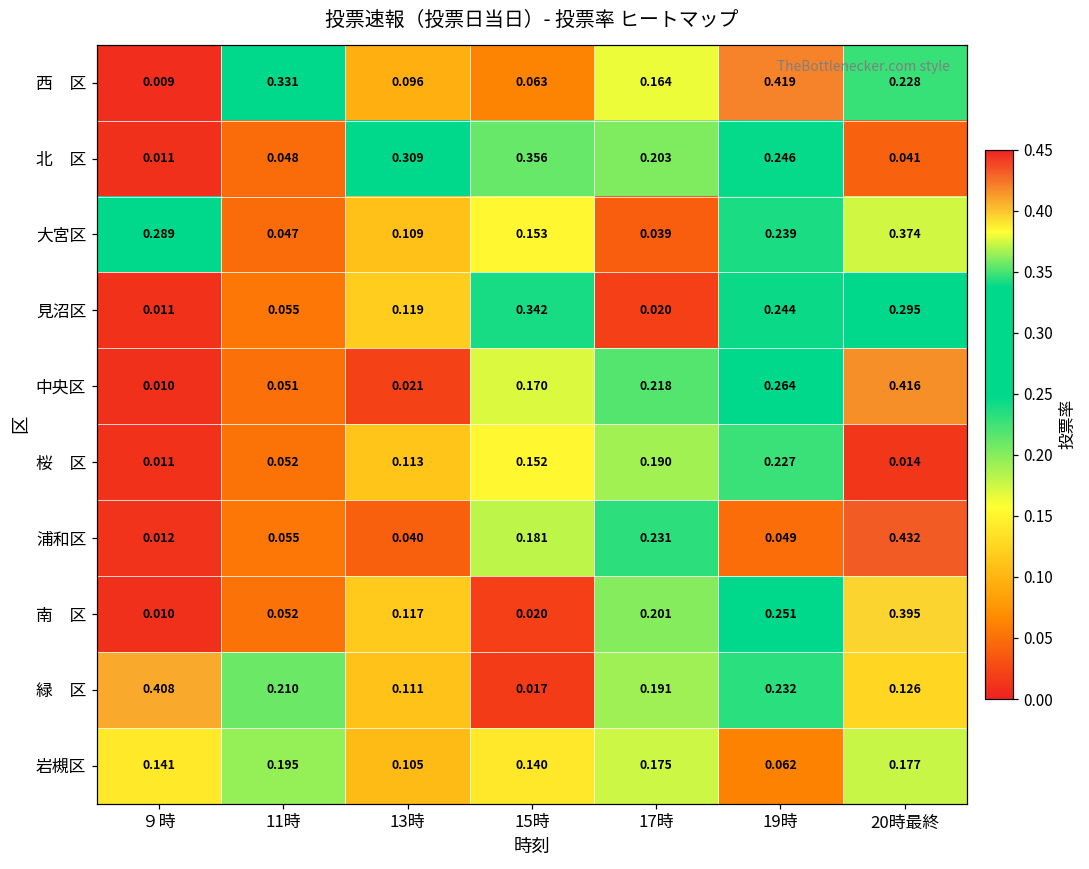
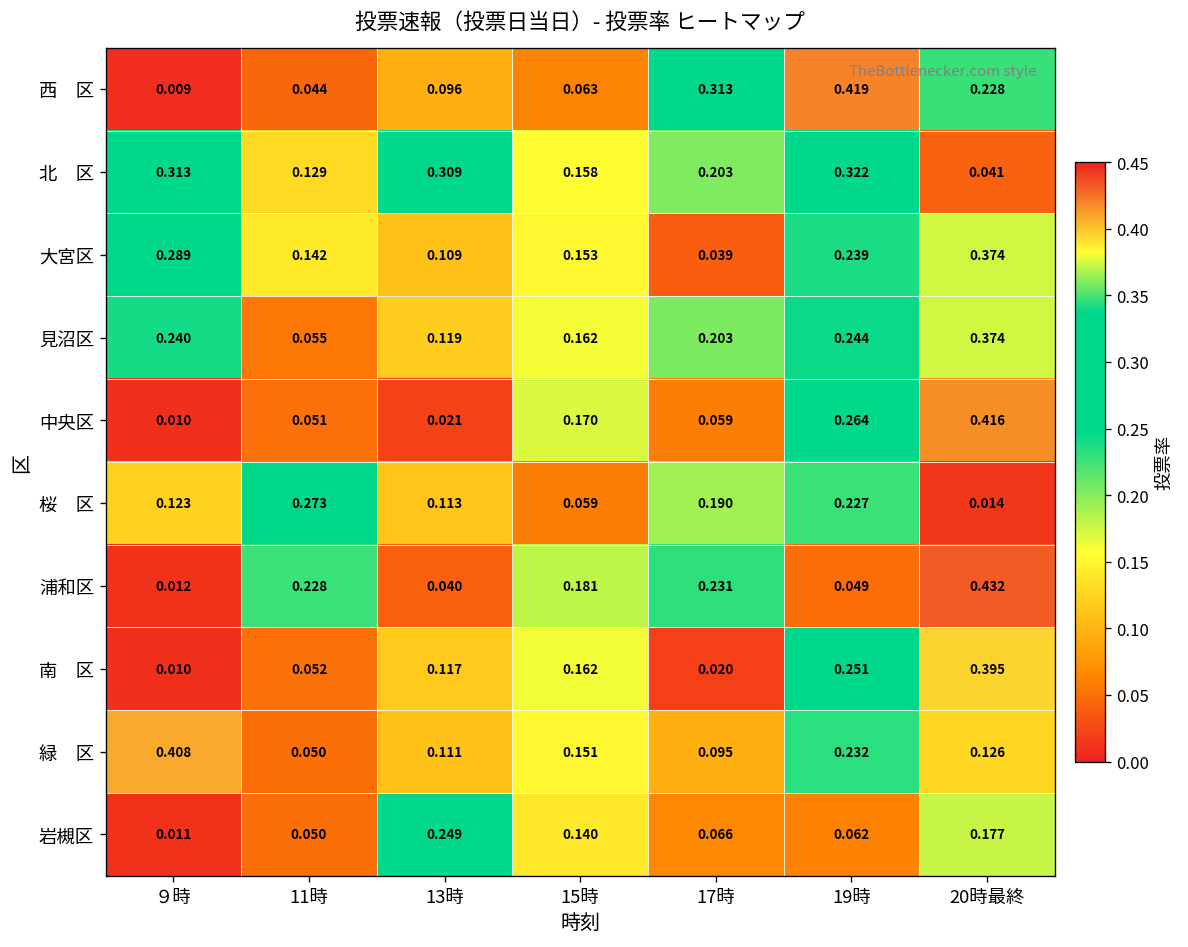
  {
    "西 区": {
      "９時": 0.009,
-     "11時": 0.331,
+     "11時": 0.044,
      "13時": 0.096,
      "15時": 0.063,
-     "17時": 0.164,
+     "17時": 0.313,
      "19時": 0.419
    },
    "北 区": {
-     "９時": 0.011,
-     "11時": 0.048,
+     "９時": 0.313,
+     "11時": 0.129,
      "13時": 0.309,
-     "15時": 0.356,
+     "15時": 0.158,
      "17時": 0.203,
-     "19時": 0.246,
+     "19時": 0.322,
      "20時最終": 0.041
    },
    "大宮区": {
      "９時": 0.289,
-     "11時": 0.047,
+     "11時": 0.142,
      "13時": 0.109,
      "15時": 0.153,
      "17時": 0.039,
      "19時": 0.239,
      "20時最終": 0.374
    },
    "見沼区": {
-     "９時": 0.011,
+     "９時": 0.240,
      "11時": 0.055,
      "13時": 0.119,
-     "15時": 0.342,
-     "17時": 0.020,
+     "15時": 0.162,
+     "17時": 0.203,
      "19時": 0.244,
-     "20時最終": 0.295
+     "20時最終": 0.374
    },
    "中央区": {
      "９時": 0.010,
      "11時": 0.051,
      "13時": 0.021,
      "15時": 0.170,
-     "17時": 0.218,
+     "17時": 0.059,
      "19時": 0.264,
      "20時最終": 0.416
    },
    "桜 区": {
-     "９時": 0.011,
-     "11時": 0.052,
+     "９時": 0.123,
+     "11時": 0.273,
      "13時": 0.113,
-     "15時": 0.152,
+     "15時": 0.059,
      "17時": 0.190,
      "19時": 0.227,
      "20時最終": 0.014
    },
    "浦和区": {
      "９時": 0.012,
-     "11時": 0.055,
+     "11時": 0.228,
      "13時": 0.040,
      "15時": 0.181,
      "17時": 0.231,
      "19時": 0.049,
      "20時最終": 0.432
    },
    "南 区": {
      "９時": 0.010,
      "11時": 0.052,
      "13時": 0.117,
-     "15時": 0.020,
-     "17時": 0.201,
+     "15時": 0.162,
+     "17時": 0.020,
      "19時": 0.251,
      "20時最終": 0.395
    },
    "緑 区": {
      "９時": 0.408,
-     "11時": 0.210,
+     "11時": 0.050,
      "13時": 0.111,
-     "15時": 0.017,
-     "17時": 0.191,
+     "15時": 0.151,
+     "17時": 0.095,
      "19時": 0.232,
      "20時最終": 0.126
    },
    "岩槻区": {
-     "９時": 0.141,
-     "11時": 0.195,
-     "13時": 0.105,
+     "９時": 0.011,
+     "11時": 0.050,
+     "13時": 0.249,
      "15時": 0.140,
-     "17時": 0.175,
+     "17時": 0.066,
      "19時": 0.062,
      "20時最終": 0.177
    }
  }
